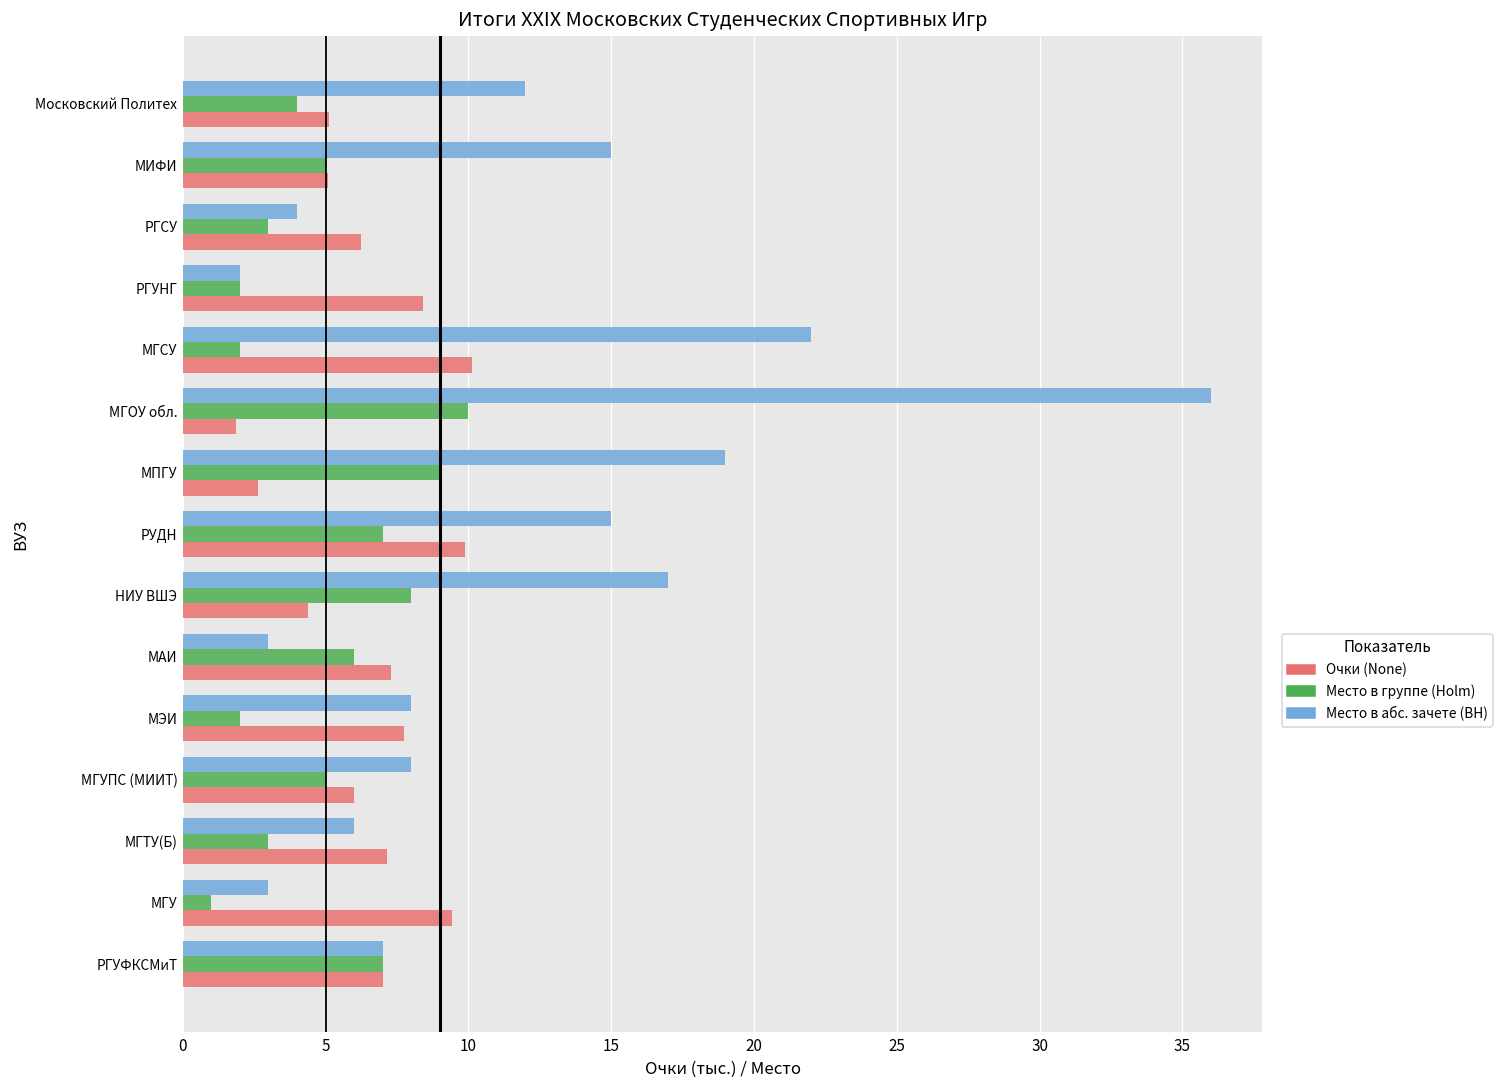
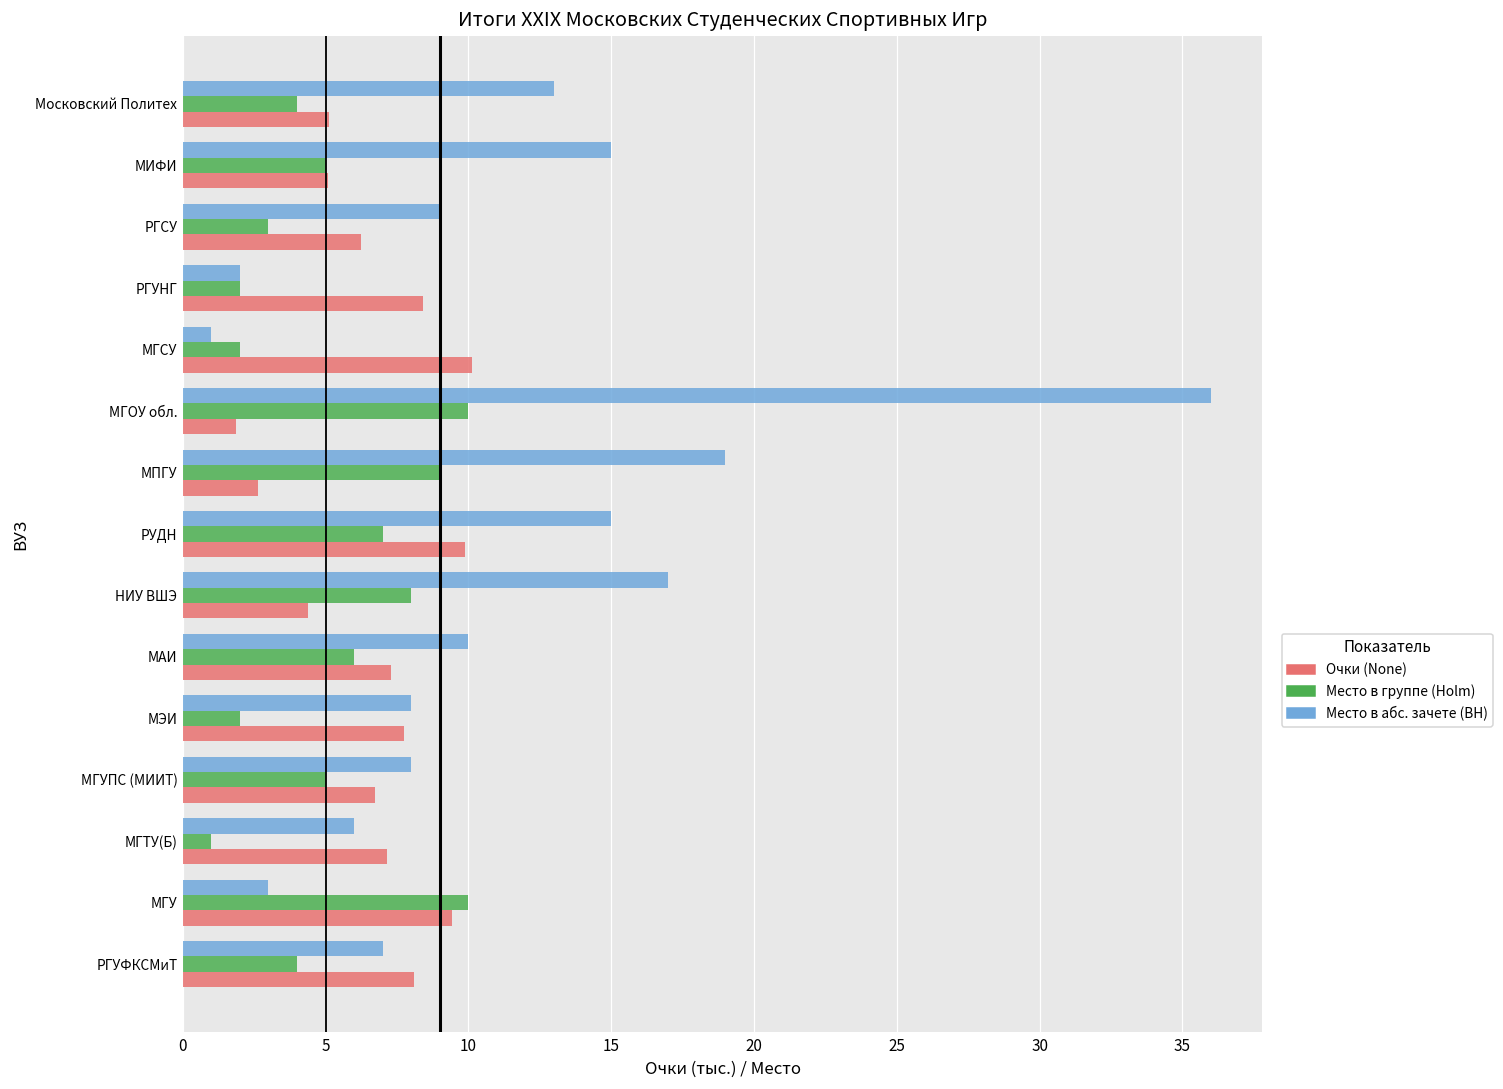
  {
    "Очки (None)": {
      "Московский Политех": 5.1,
      "МИФИ": 5.1,
      "РГСУ": 6.2,
      "РГУНГ": 8.4,
      "МГСУ": 10.1,
      "МГОУ обл.": 1.8,
      "МПГУ": 2.6,
      "РУДН": 9.9,
      "НИУ ВШЭ": 4.4,
      "МАИ": 7.3,
      "МЭИ": 7.8,
-     "МГУПС (МИИТ)": 6.0,
+     "МГУПС (МИИТ)": 6.7,
      "МГТУ(Б)": 7.1,
      "МГУ": 9.4,
-     "РГУФКСМиТ": 7.0
+     "РГУФКСМиТ": 8.1
    },
    "Место в группе (Holm)": {
      "Московский Политех": 4,
      "МИФИ": 5,
      "РГСУ": 3,
      "РГУНГ": 2,
      "МГСУ": 2,
      "МГОУ обл.": 10,
      "МПГУ": 9,
      "РУДН": 7,
      "НИУ ВШЭ": 8,
      "МАИ": 6,
      "МЭИ": 2,
      "МГУПС (МИИТ)": 5,
-     "МГТУ(Б)": 3,
-     "МГУ": 1,
-     "РГУФКСМиТ": 7
+     "МГТУ(Б)": 1,
+     "МГУ": 10,
+     "РГУФКСМиТ": 4
    },
    "Место в абс. зачете (BH)": {
-     "Московский Политех": 12,
+     "Московский Политех": 13,
      "МИФИ": 15,
-     "РГСУ": 4,
+     "РГСУ": 9,
      "РГУНГ": 2,
-     "МГСУ": 22,
+     "МГСУ": 1,
      "МГОУ обл.": 36,
      "МПГУ": 19,
      "РУДН": 15,
      "НИУ ВШЭ": 17,
-     "МАИ": 3,
+     "МАИ": 10,
      "МЭИ": 8,
      "МГУПС (МИИТ)": 8,
      "МГТУ(Б)": 6,
      "МГУ": 3,
      "РГУФКСМиТ": 7
    }
  }
